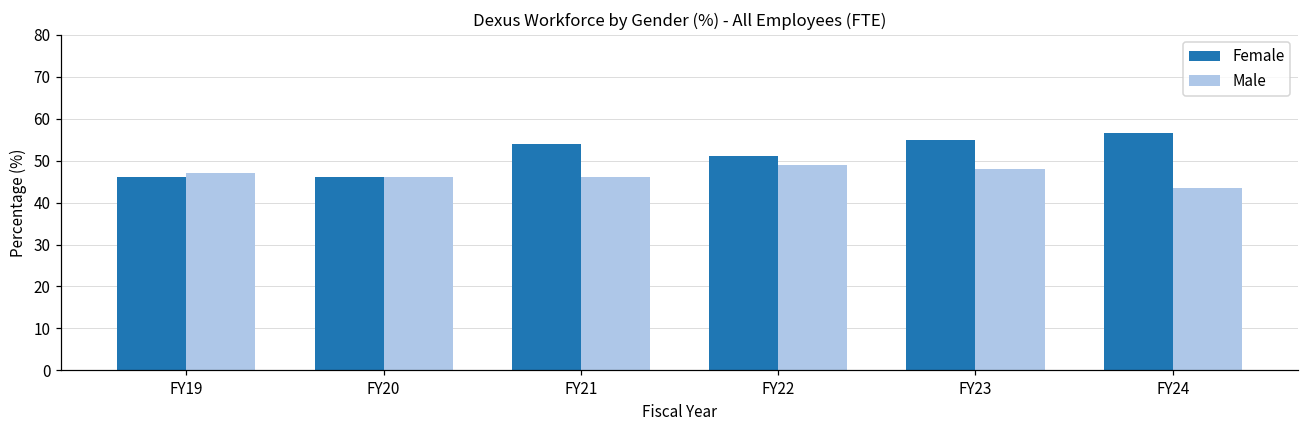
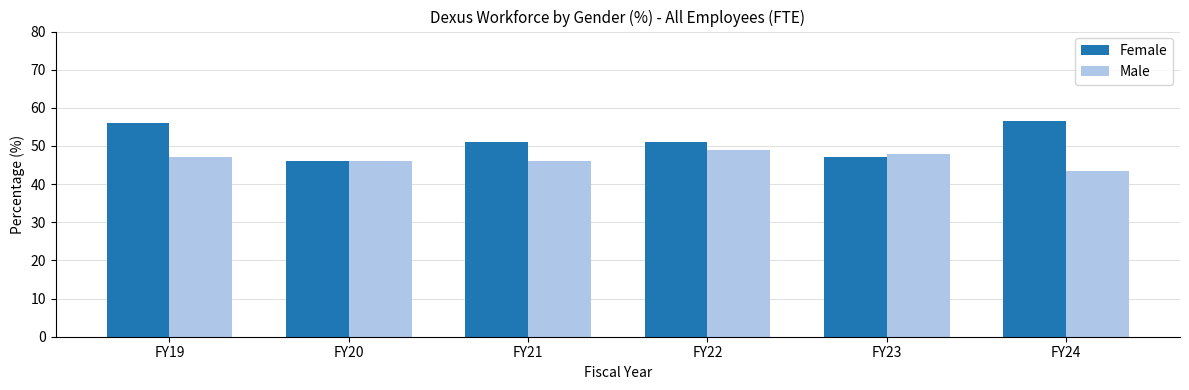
  {
    "Female": {
-     "FY19": 46,
+     "FY19": 56,
      "FY20": 46,
-     "FY21": 54,
+     "FY21": 51,
      "FY22": 51,
-     "FY23": 55,
+     "FY23": 47,
      "FY24": 57
    },
    "Male": {
      "FY19": 47,
      "FY20": 46,
      "FY21": 46,
      "FY22": 49,
      "FY23": 48,
      "FY24": 43
    }
  }
